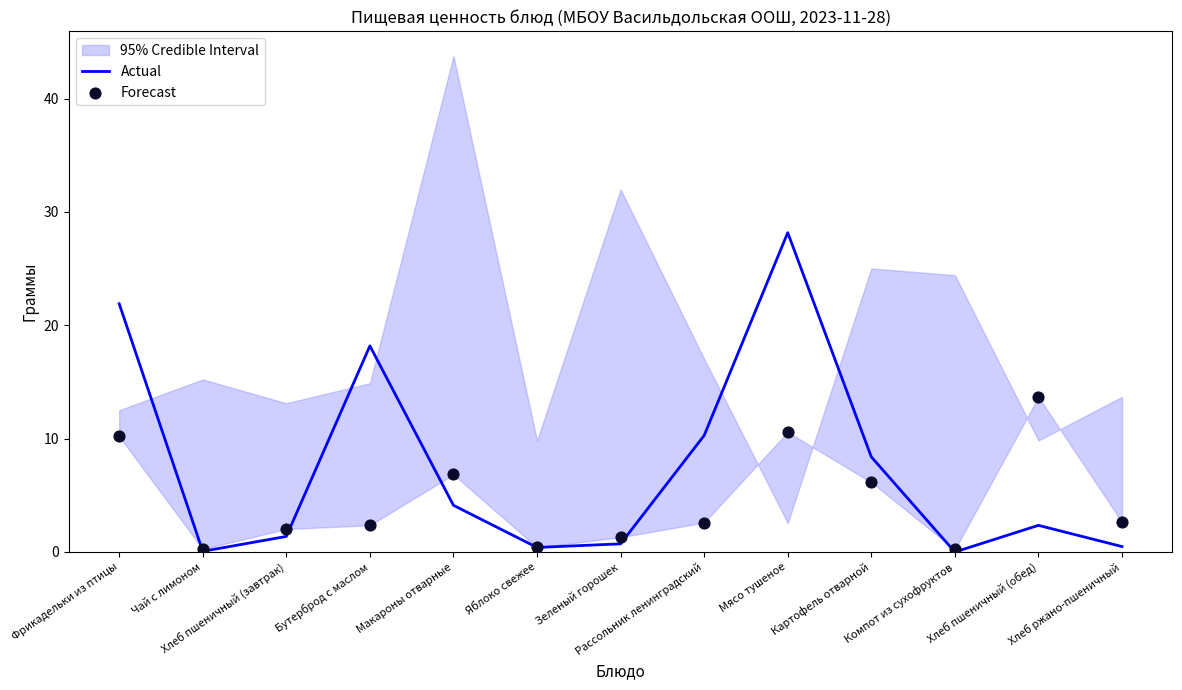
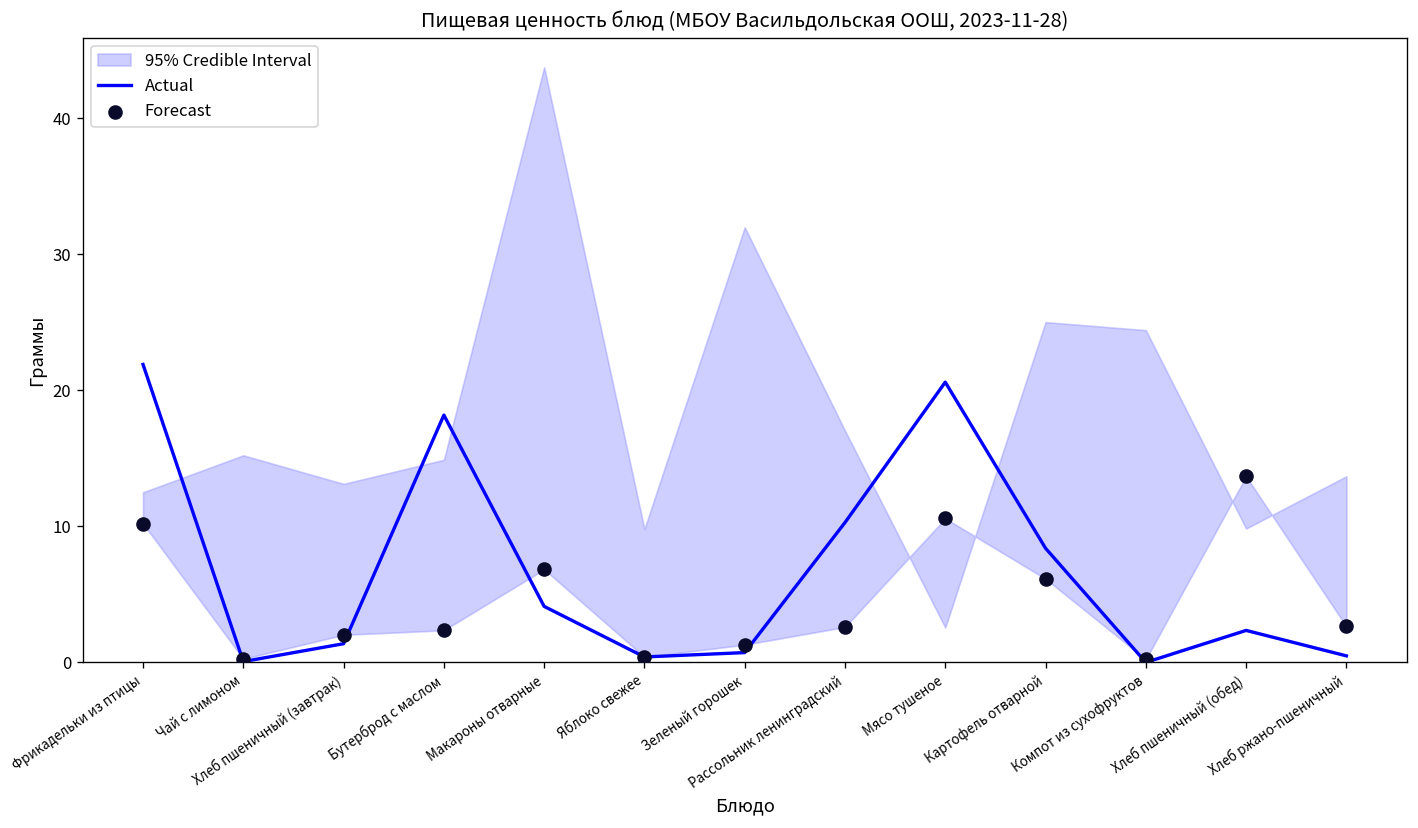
  {
    "Actual": {
      "Фрикадельки из птицы": 21.9,
      "Хлеб пшеничный (завтрак)": 1.4,
      "Бутерброд с маслом": 18.2,
      "Макароны отварные": 4.1,
      "Зеленый горошек": 0.7,
      "Рассольник ленинградский": 10.3,
-     "Мясо тушеное": 28.2,
+     "Мясо тушеное": 20.6,
      "Картофель отварной": 8.4,
      "Хлеб пшеничный (обед)": 2.4,
      "Хлеб ржано-пшеничный": 0.5
    }
  }
